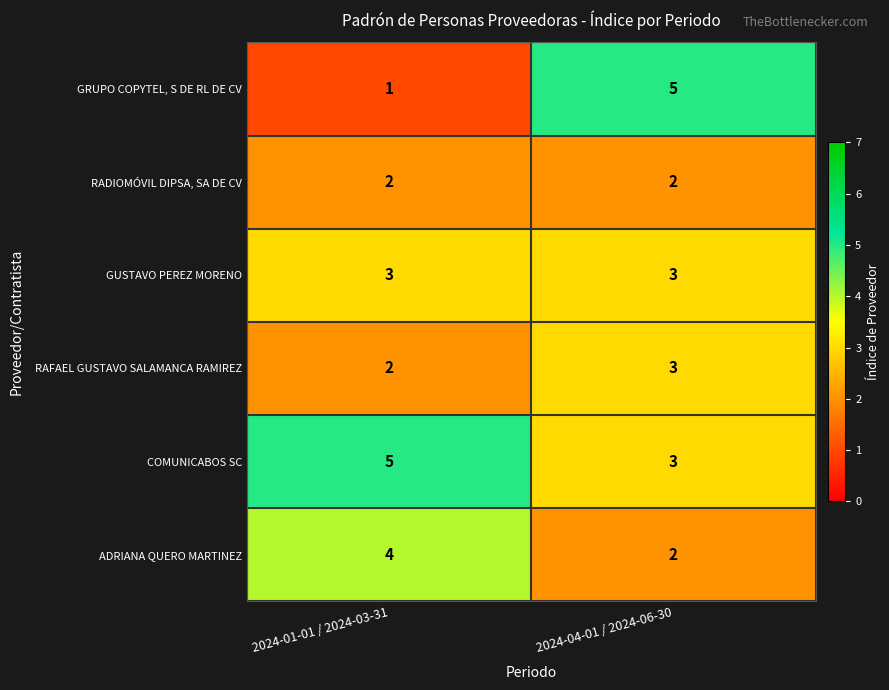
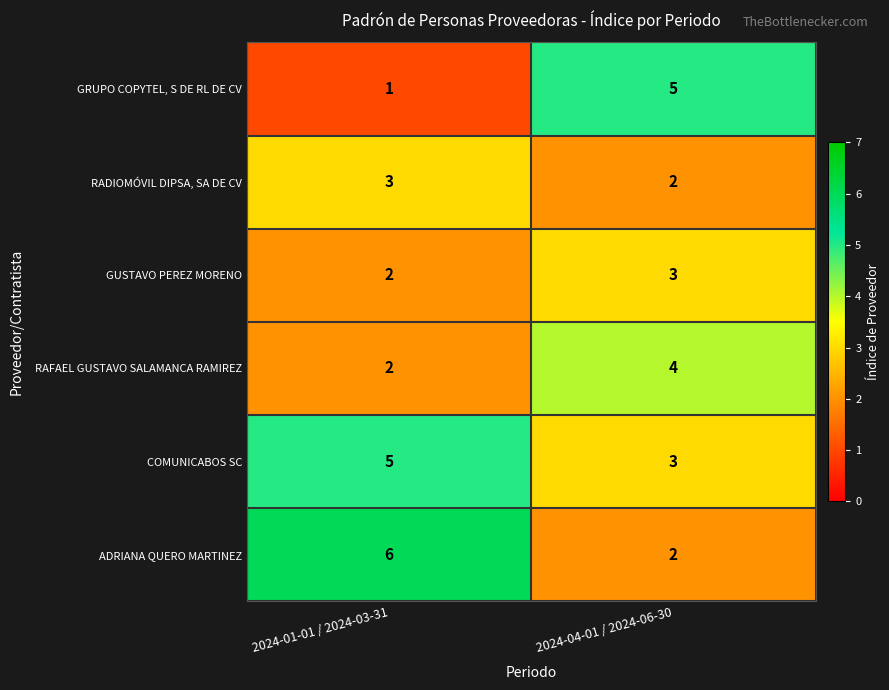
  {
    "GRUPO COPYTEL, S DE RL DE CV": {
      "2024-01-01 / 2024-03-31": 1,
      "2024-04-01 / 2024-06-30": 5
    },
    "RADIOMÓVIL DIPSA, SA DE CV": {
-     "2024-01-01 / 2024-03-31": 2,
+     "2024-01-01 / 2024-03-31": 3,
      "2024-04-01 / 2024-06-30": 2
    },
    "GUSTAVO PEREZ MORENO": {
-     "2024-01-01 / 2024-03-31": 3,
+     "2024-01-01 / 2024-03-31": 2,
      "2024-04-01 / 2024-06-30": 3
    },
    "RAFAEL GUSTAVO SALAMANCA RAMIREZ": {
      "2024-01-01 / 2024-03-31": 2,
-     "2024-04-01 / 2024-06-30": 3
+     "2024-04-01 / 2024-06-30": 4
    },
    "COMUNICABOS SC": {
      "2024-01-01 / 2024-03-31": 5,
      "2024-04-01 / 2024-06-30": 3
    },
    "ADRIANA QUERO MARTINEZ": {
-     "2024-01-01 / 2024-03-31": 4,
+     "2024-01-01 / 2024-03-31": 6,
      "2024-04-01 / 2024-06-30": 2
    }
  }
